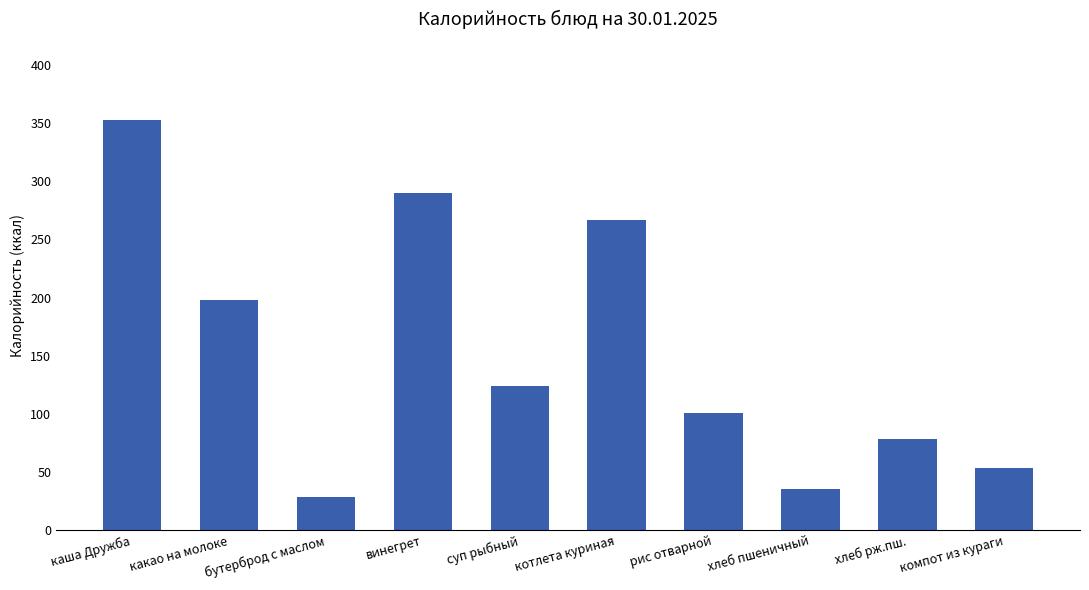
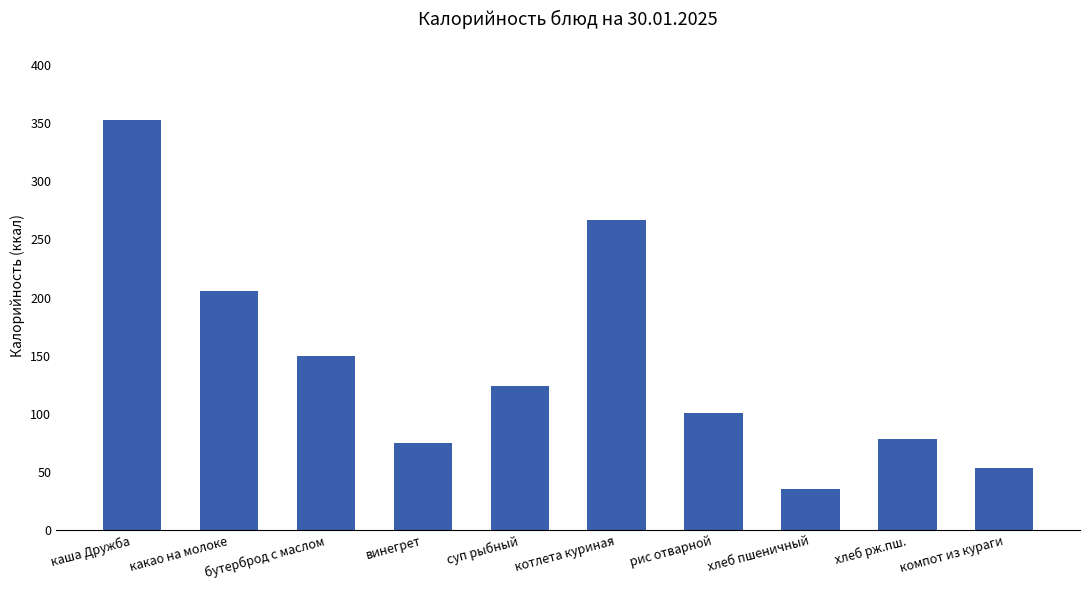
  {
    "каша Дружба": 353,
-   "какао на молоке": 198,
-   "бутерброд с маслом": 28,
-   "винегрет": 290,
+   "какао на молоке": 206,
+   "бутерброд с маслом": 150,
+   "винегрет": 75,
    "суп рыбный": 124,
    "котлета куриная": 267,
    "рис отварной": 101,
    "хлеб пшеничный": 35,
    "хлеб рж.пш.": 78,
    "компот из кураги": 53
  }
